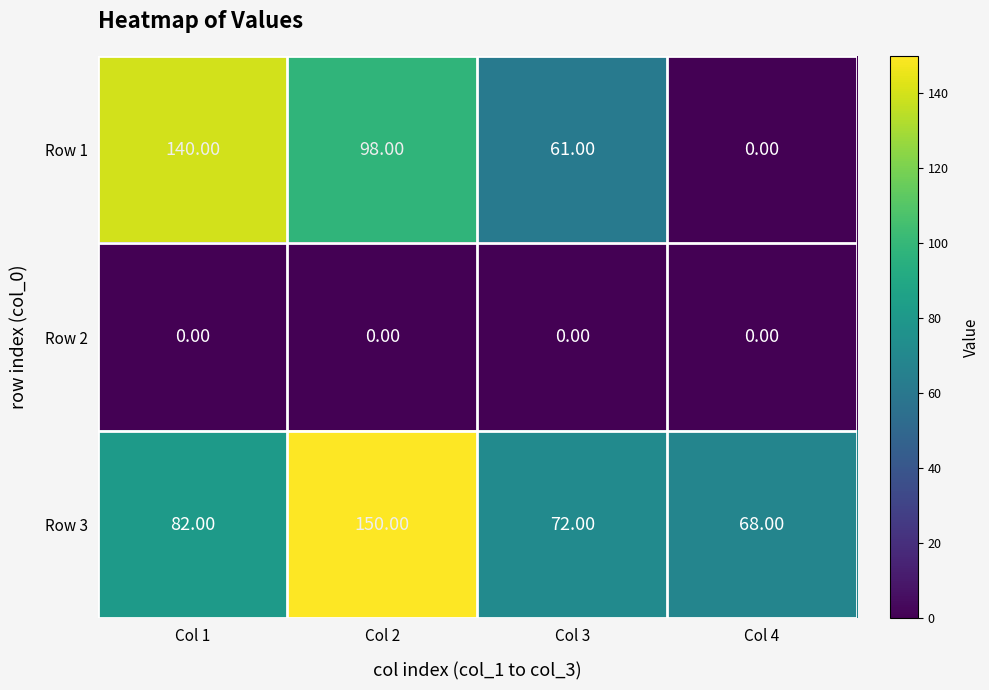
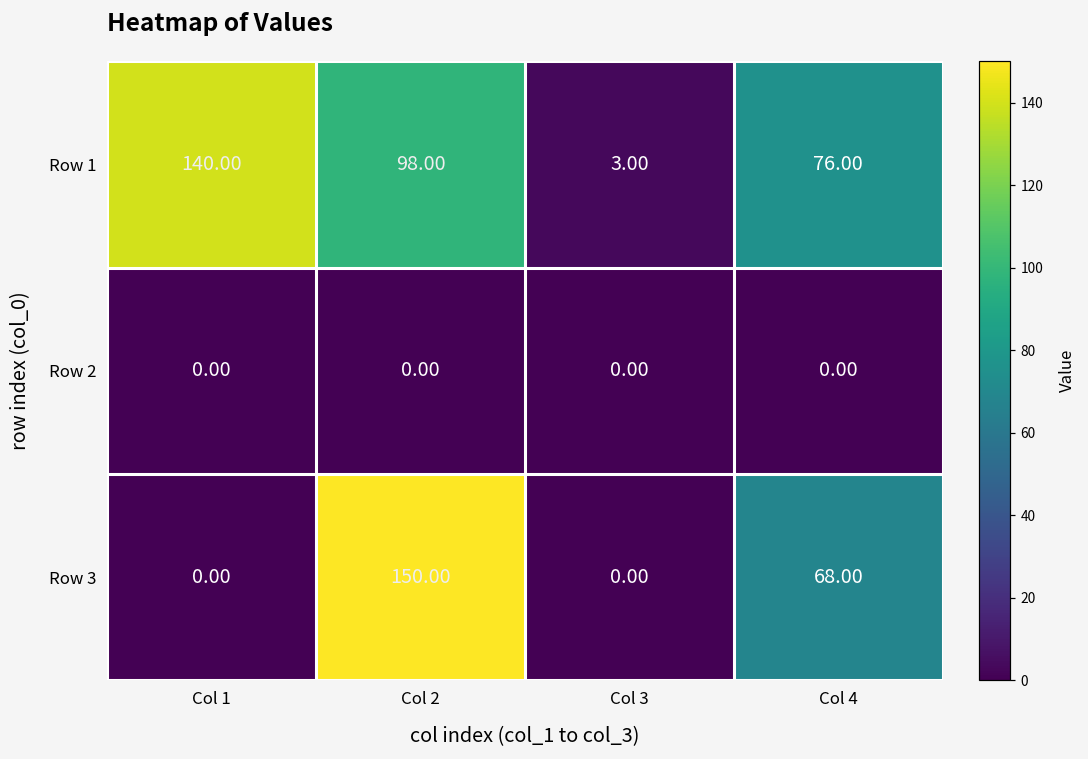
  {
    "Row 1": {
-     "Col 3": 61.00,
-     "Col 4": 0.00
+     "Col 3": 3.00,
+     "Col 4": 76.00
    },
    "Row 3": {
-     "Col 1": 82.00,
-     "Col 3": 72.00
+     "Col 1": 0.00,
+     "Col 3": 0.00
    }
  }
